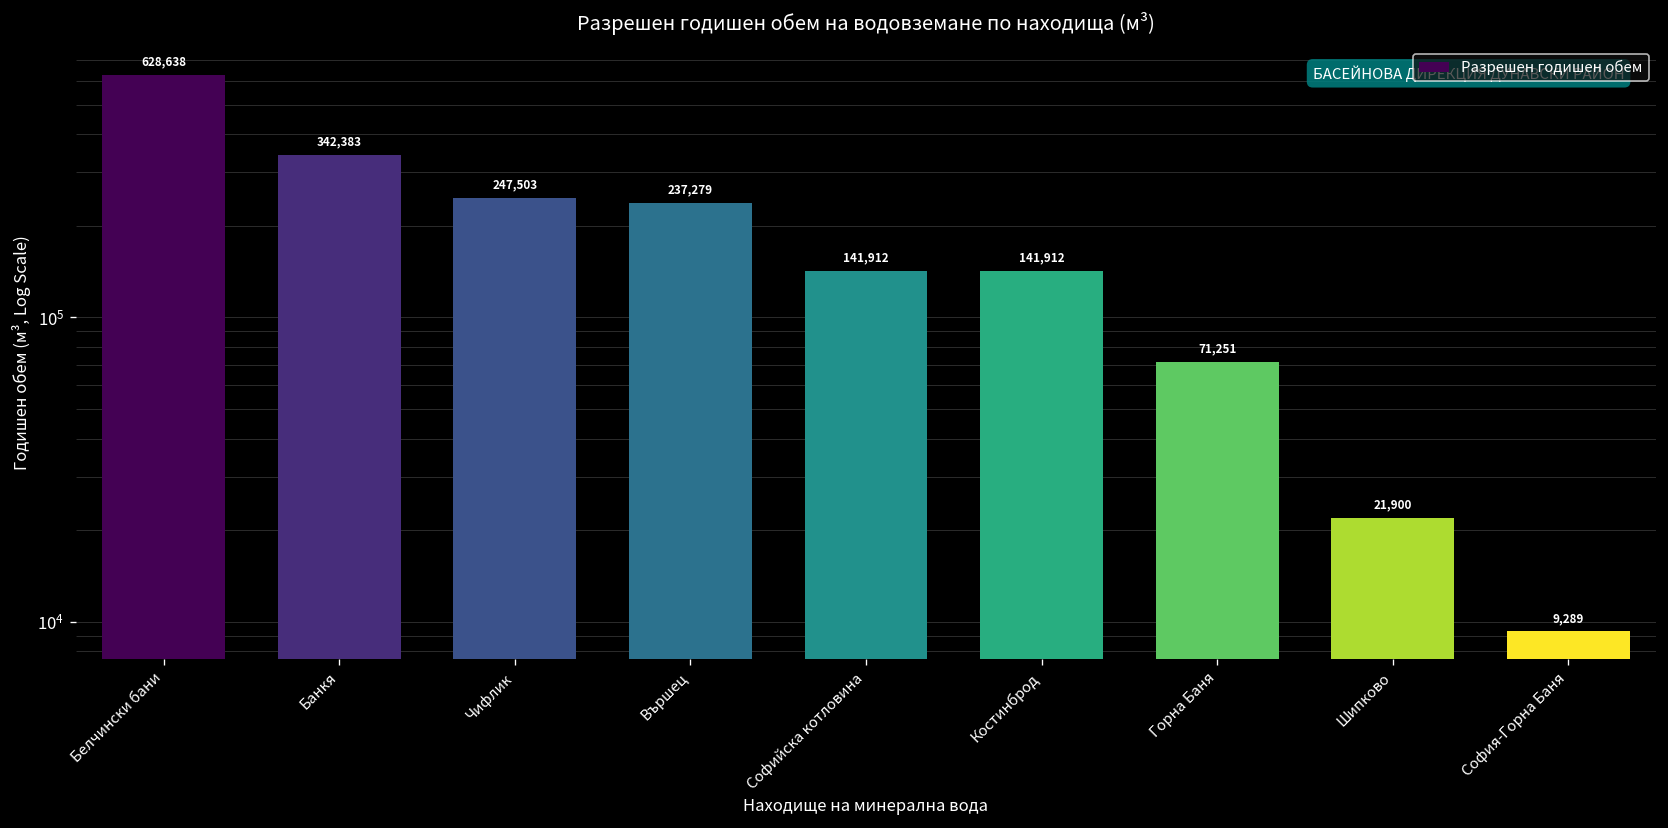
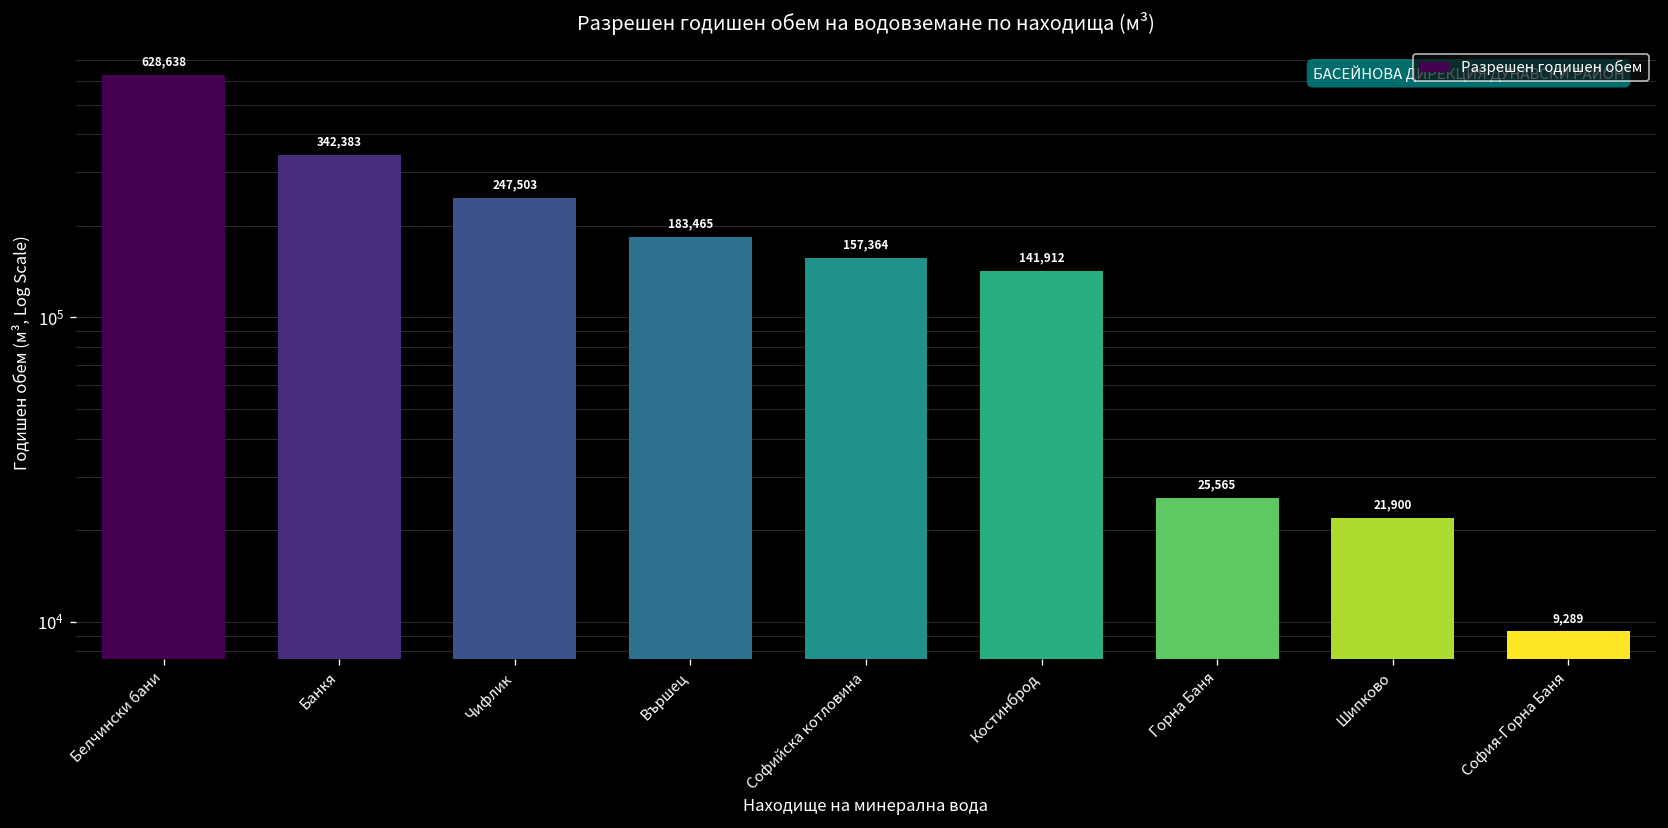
  {
    "Белчински бани": "628,638",
    "Банкя": "342,383",
    "Чифлик": "247,503",
-   "Вършец": "237,279",
-   "Софийска котловина": "141,912",
+   "Вършец": "183,465",
+   "Софийска котловина": "157,364",
    "Костинброд": "141,912",
-   "Горна Баня": "71,251",
+   "Горна Баня": "25,565",
    "Шипково": "21,900",
    "София-Горна Баня": "9,289"
  }
